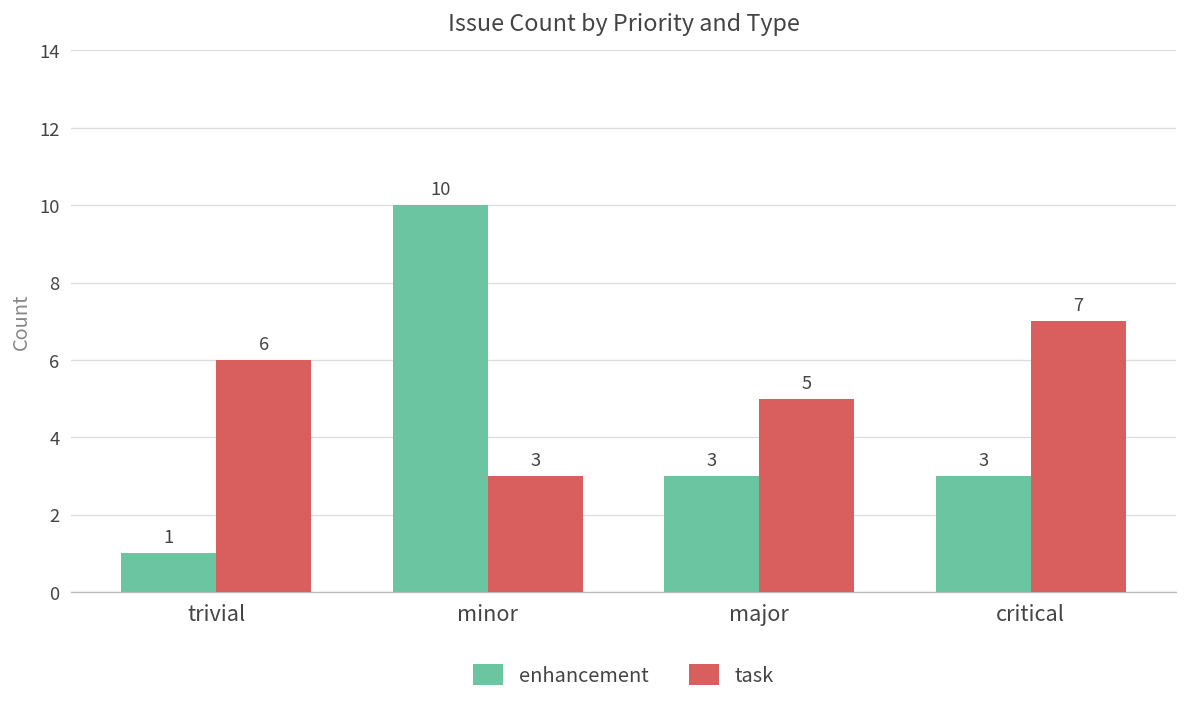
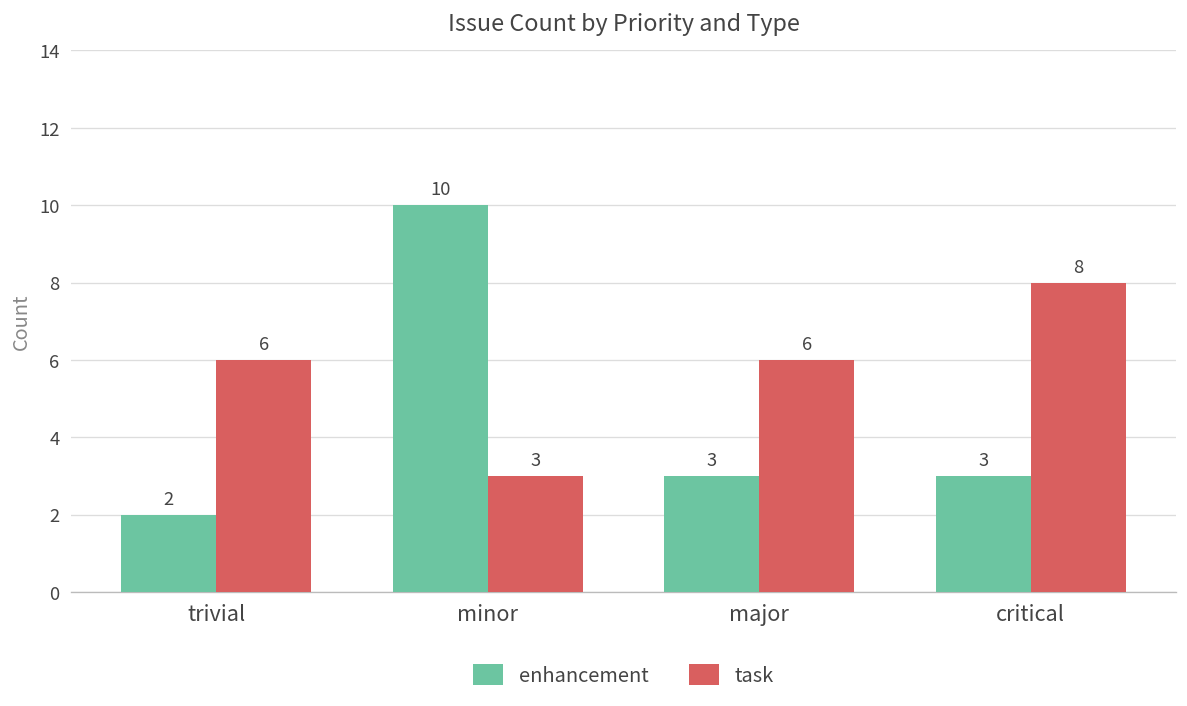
  {
    "enhancement": {
-     "trivial": 1,
+     "trivial": 2,
      "minor": 10,
      "major": 3,
      "critical": 3
    },
    "task": {
      "trivial": 6,
      "minor": 3,
-     "major": 5,
-     "critical": 7
+     "major": 6,
+     "critical": 8
    }
  }
